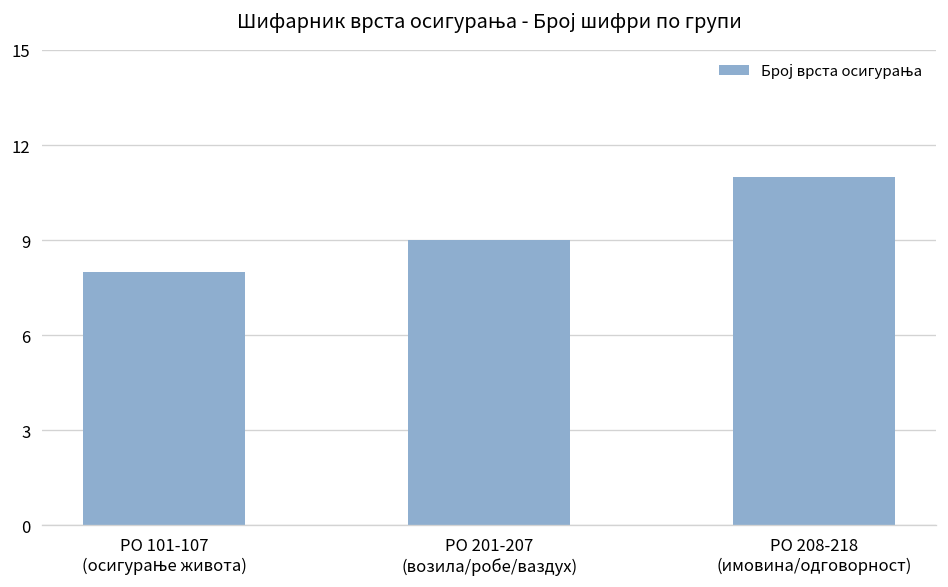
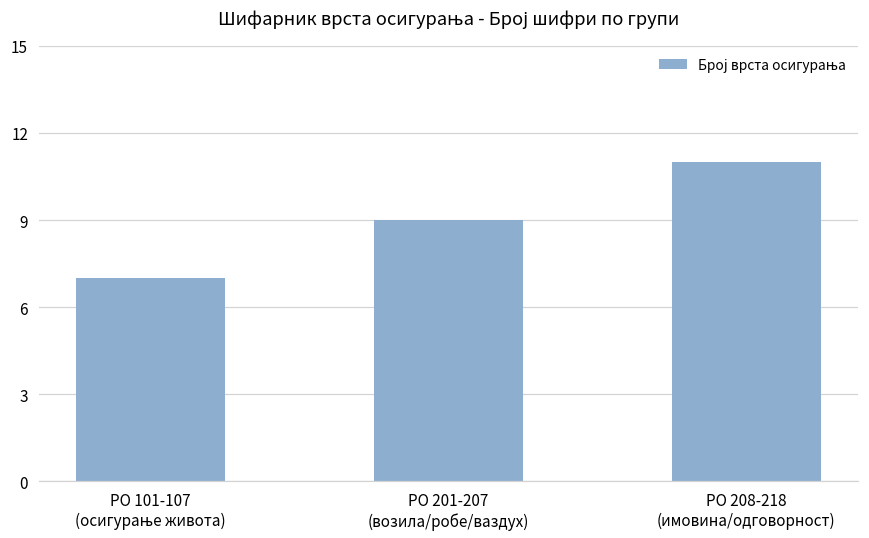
  {
-   "PO 101-107 (осигурање живота)": 8,
+   "PO 101-107 (осигурање живота)": 7,
    "PO 201-207 (возила/робе/ваздух)": 9,
    "PO 208-218 (имовина/одговорност)": 11
  }
